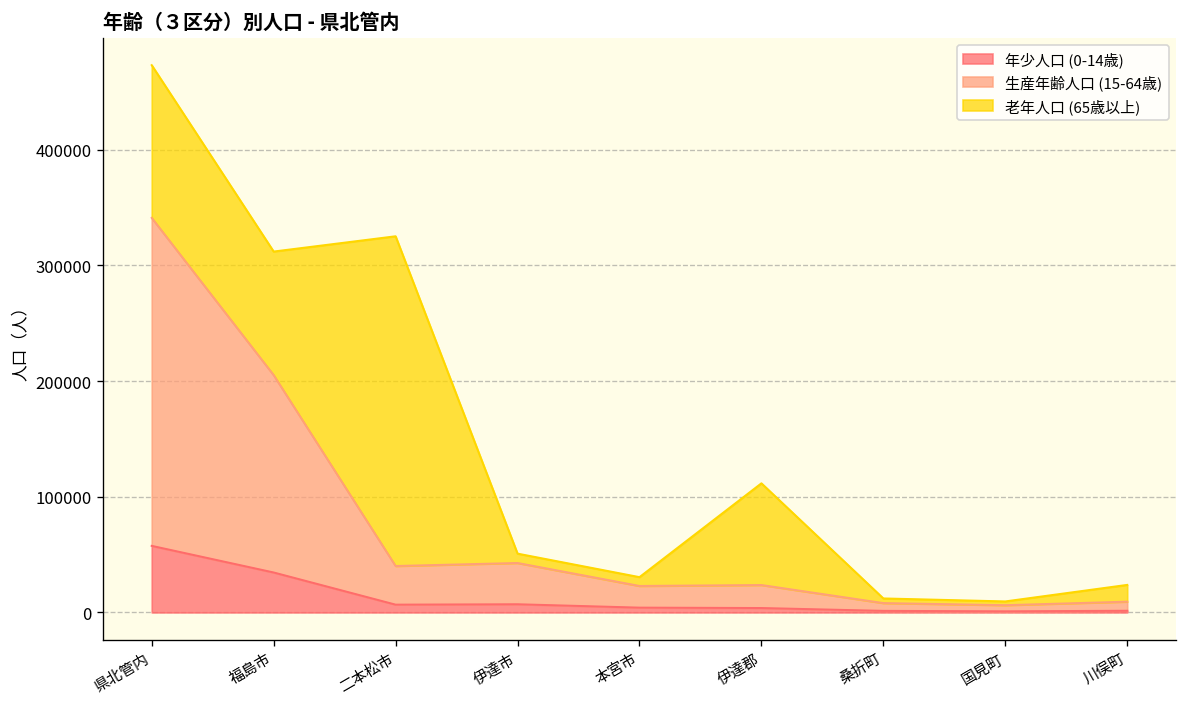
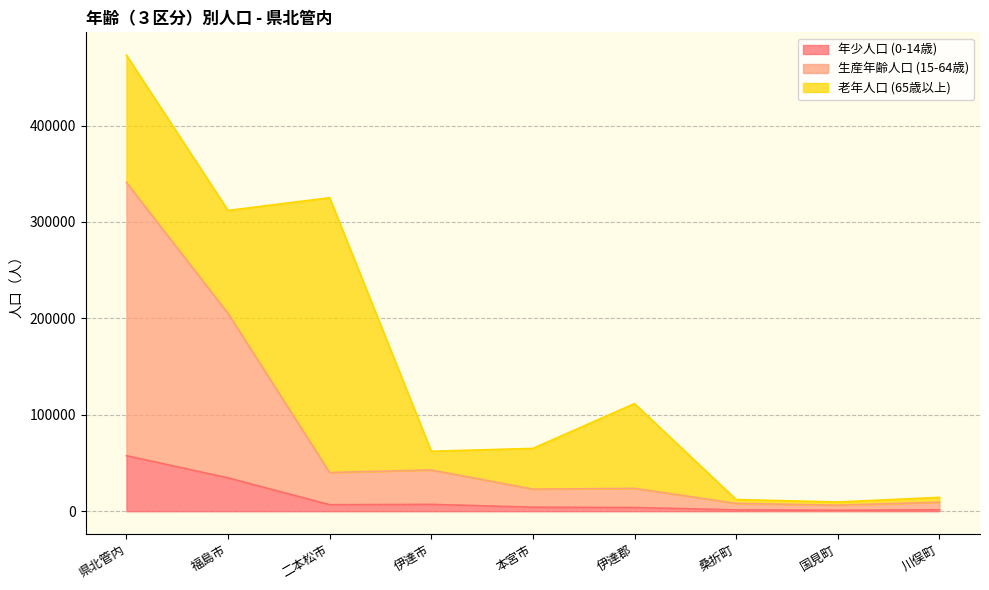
  {
    "老年人口 (65歳以上)": {
      "県北管内": 130000,
      "福島市": 110000,
      "二本松市": 290000,
-     "伊達市": 10000,
-     "本宮市": 10000,
+     "伊達市": 20000,
+     "本宮市": 40000,
      "伊達郡": 90000,
      "桑折町": 0,
      "国見町": 0,
-     "川俣町": 15000
+     "川俣町": 5000
    }
  }
